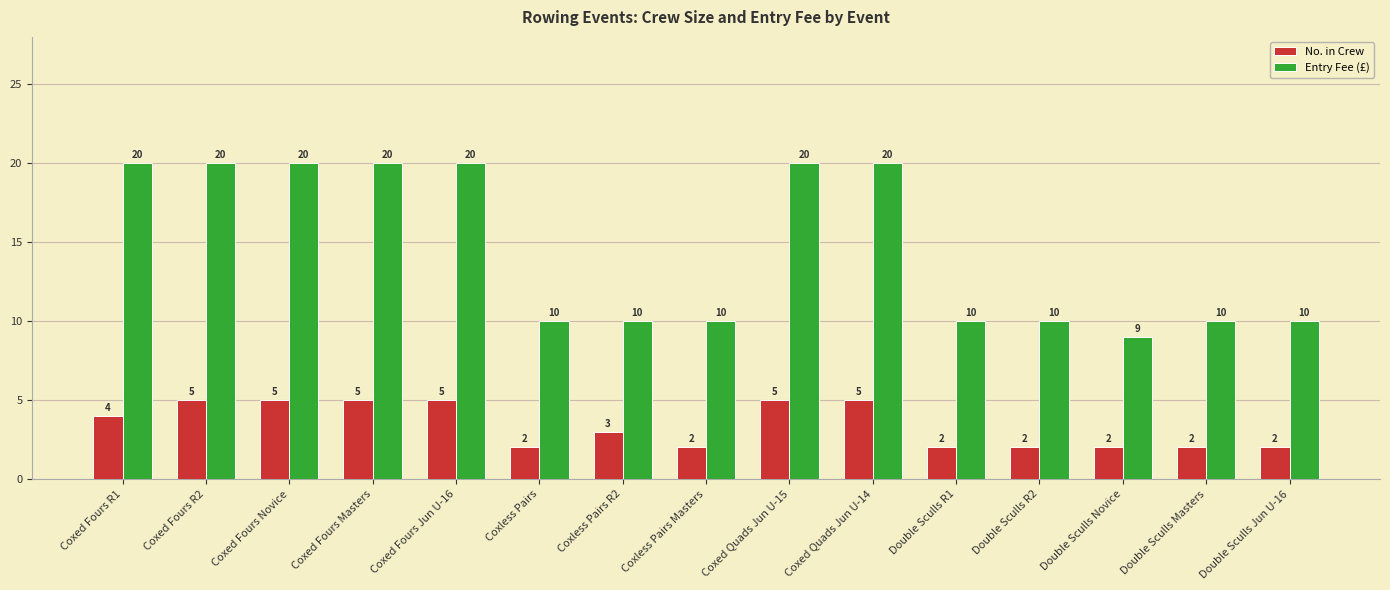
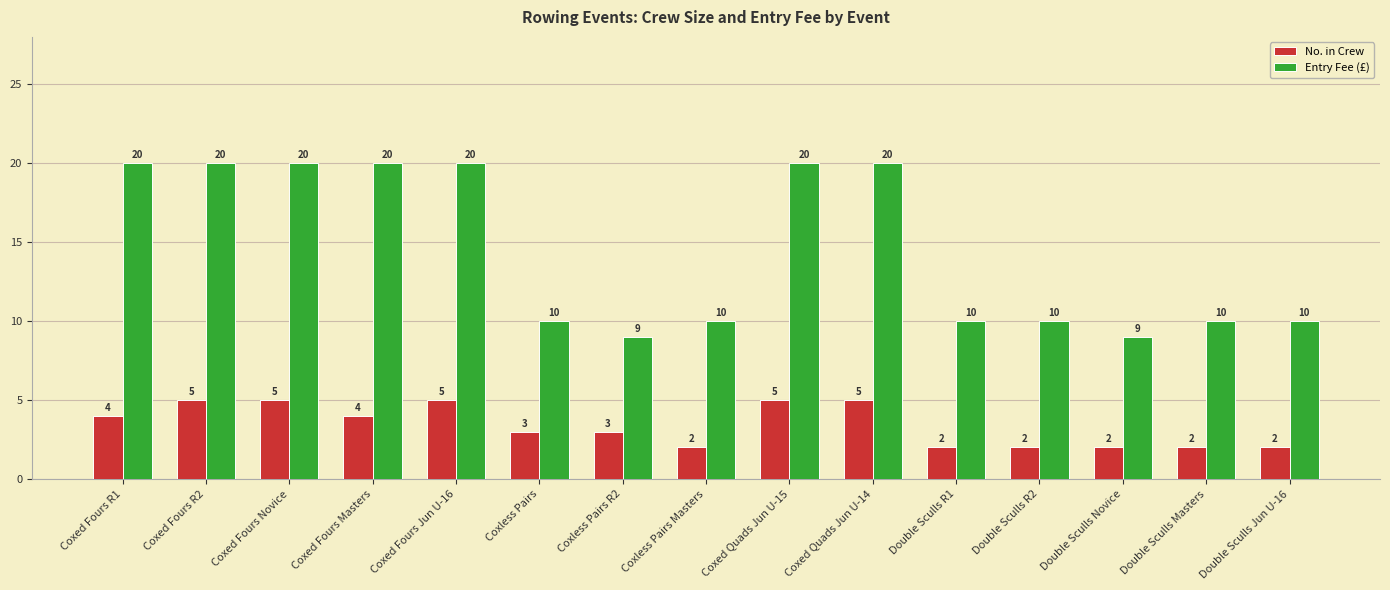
  {
    "No. in Crew": {
      "Coxed Fours R1": 4,
      "Coxed Fours R2": 5,
      "Coxed Fours Novice": 5,
-     "Coxed Fours Masters": 5,
+     "Coxed Fours Masters": 4,
      "Coxed Fours Jun U-16": 5,
-     "Coxless Pairs": 2,
+     "Coxless Pairs": 3,
      "Coxless Pairs R2": 3,
      "Coxless Pairs Masters": 2,
      "Coxed Quads Jun U-15": 5,
      "Coxed Quads Jun U-14": 5,
      "Double Sculls R1": 2,
      "Double Sculls R2": 2,
      "Double Sculls Novice": 2,
      "Double Sculls Masters": 2,
      "Double Sculls Jun U-16": 2
    },
    "Entry Fee (£)": {
      "Coxed Fours R1": 20,
      "Coxed Fours R2": 20,
      "Coxed Fours Novice": 20,
      "Coxed Fours Masters": 20,
      "Coxed Fours Jun U-16": 20,
      "Coxless Pairs": 10,
-     "Coxless Pairs R2": 10,
+     "Coxless Pairs R2": 9,
      "Coxless Pairs Masters": 10,
      "Coxed Quads Jun U-15": 20,
      "Coxed Quads Jun U-14": 20,
      "Double Sculls R1": 10,
      "Double Sculls R2": 10,
      "Double Sculls Novice": 9,
      "Double Sculls Masters": 10,
      "Double Sculls Jun U-16": 10
    }
  }
